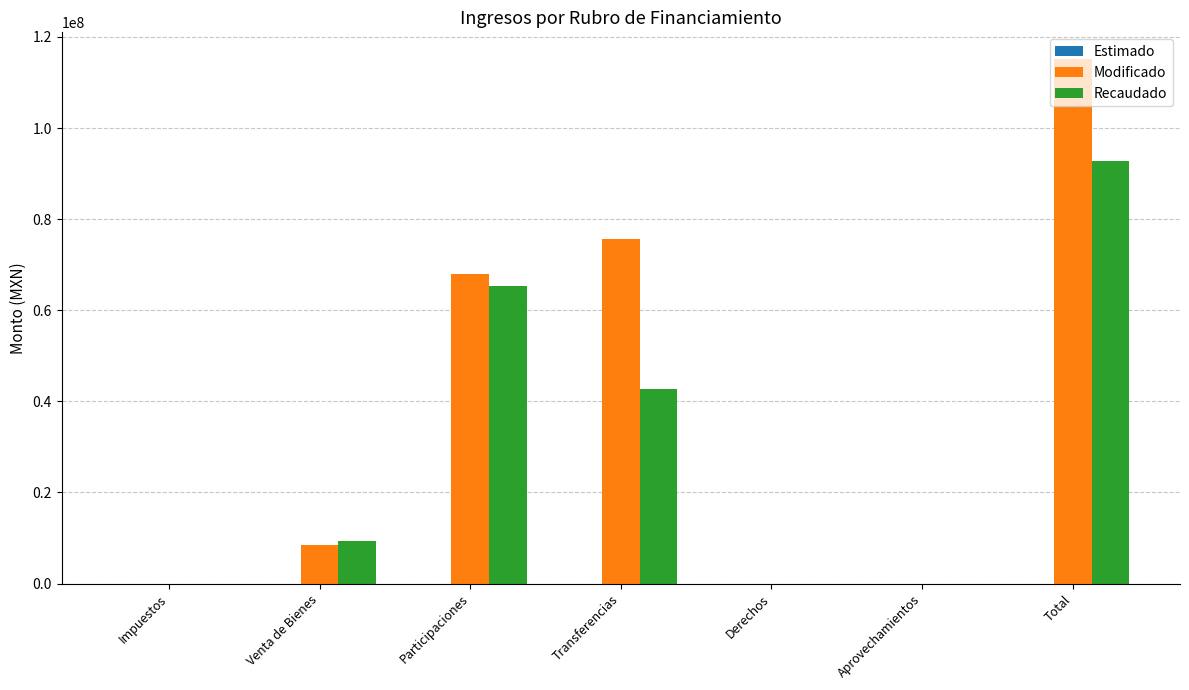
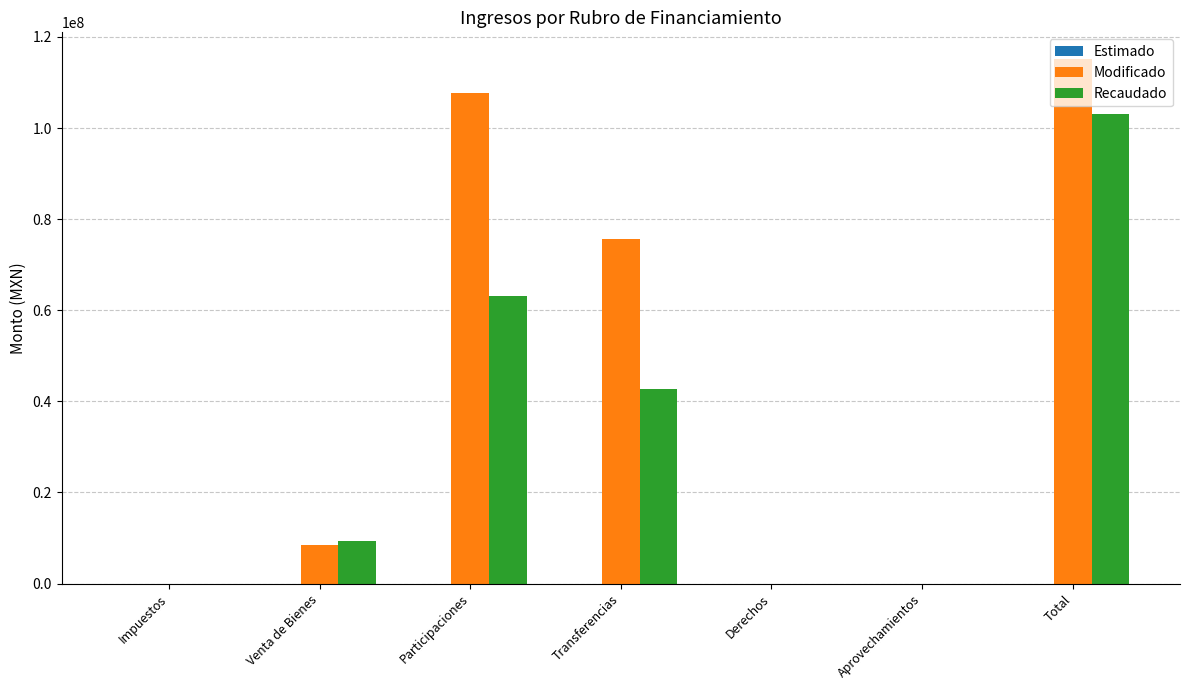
  {
    "Estimado": {
      "Impuestos": 0,
      "Venta de Bienes": 0,
      "Participaciones": 0,
      "Transferencias": 0,
      "Derechos": 0,
      "Aprovechamientos": 0,
      "Total": 0
    },
    "Modificado": {
      "Impuestos": 0,
      "Venta de Bienes": 8000000,
-     "Participaciones": 68000000,
+     "Participaciones": 108000000,
      "Transferencias": 76000000,
      "Derechos": 0,
      "Aprovechamientos": 0
    },
    "Recaudado": {
      "Impuestos": 0,
      "Venta de Bienes": 9000000,
-     "Participaciones": 65000000,
+     "Participaciones": 63000000,
      "Transferencias": 43000000,
      "Derechos": 0,
      "Aprovechamientos": 0,
-     "Total": 93000000
+     "Total": 103000000
    }
  }
